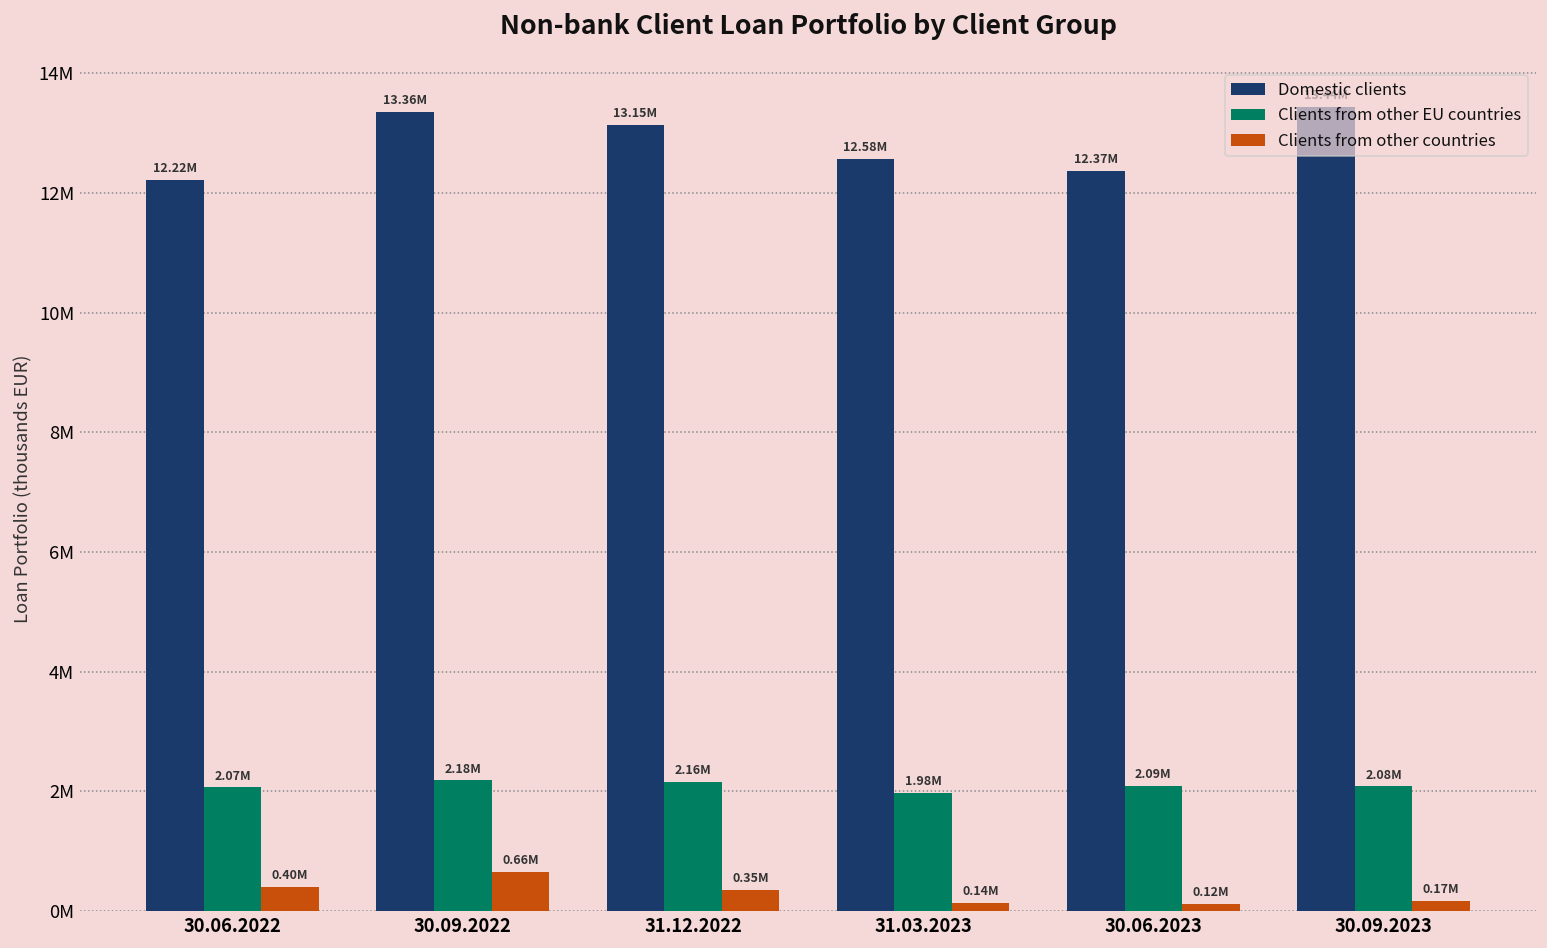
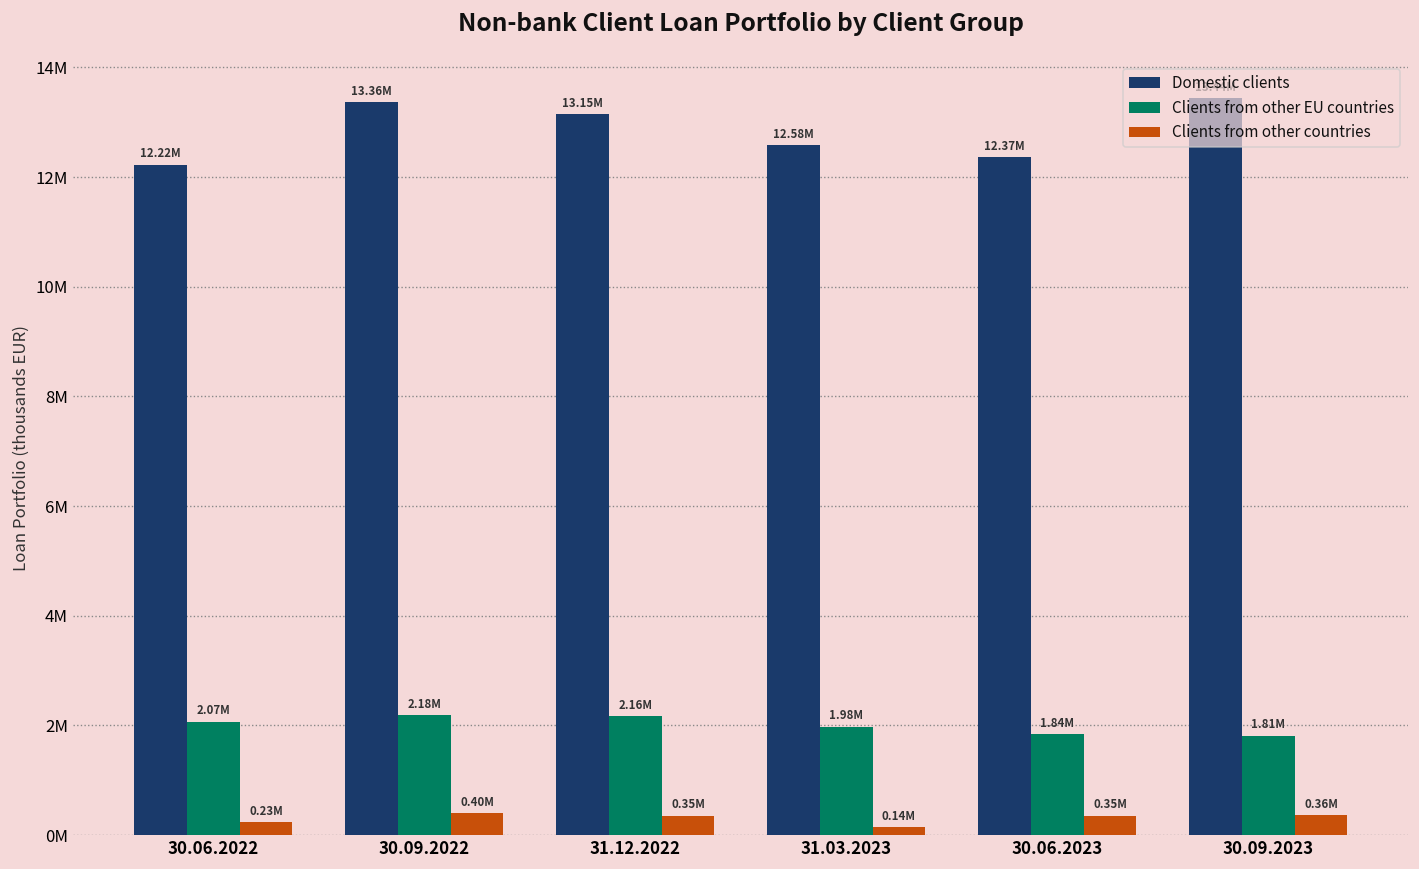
  {
    "Domestic clients": {
      "30.06.2022": "12.22M",
      "30.09.2022": "13.36M",
      "31.12.2022": "13.15M",
      "31.03.2023": "12.58M",
      "30.06.2023": "12.37M"
    },
    "Clients from other EU countries": {
      "30.06.2022": "2.07M",
      "30.09.2022": "2.18M",
      "31.12.2022": "2.16M",
      "31.03.2023": "1.98M",
-     "30.06.2023": "2.09M",
-     "30.09.2023": "2.08M"
+     "30.06.2023": "1.84M",
+     "30.09.2023": "1.81M"
    },
    "Clients from other countries": {
-     "30.06.2022": "0.40M",
-     "30.09.2022": "0.66M",
+     "30.06.2022": "0.23M",
+     "30.09.2022": "0.40M",
      "31.12.2022": "0.35M",
      "31.03.2023": "0.14M",
-     "30.06.2023": "0.12M",
-     "30.09.2023": "0.17M"
+     "30.06.2023": "0.35M",
+     "30.09.2023": "0.36M"
    }
  }
